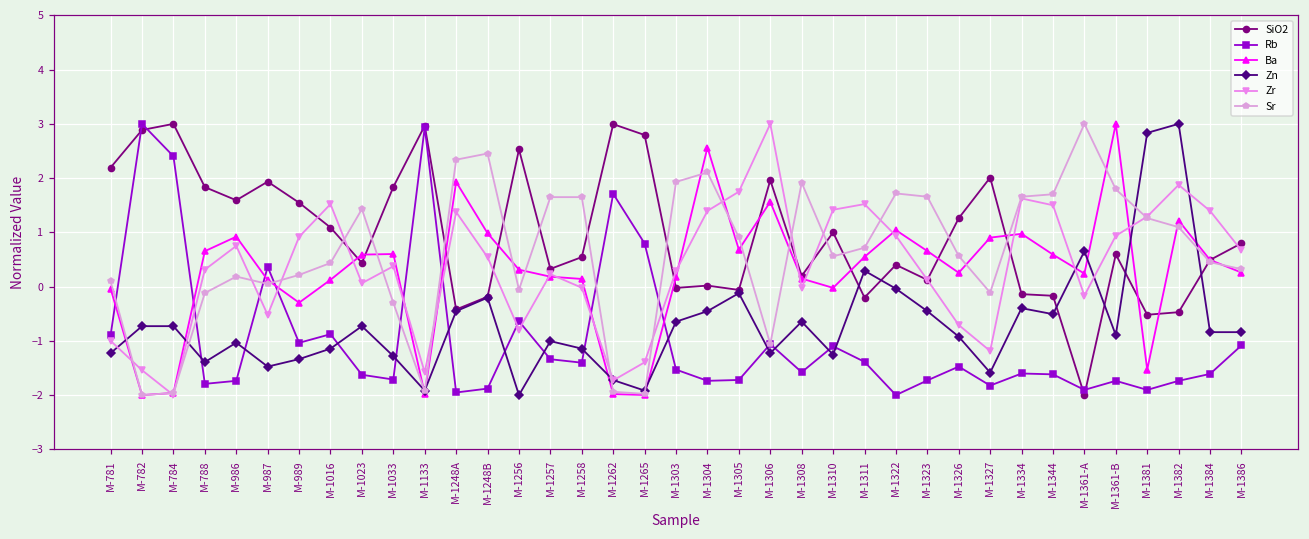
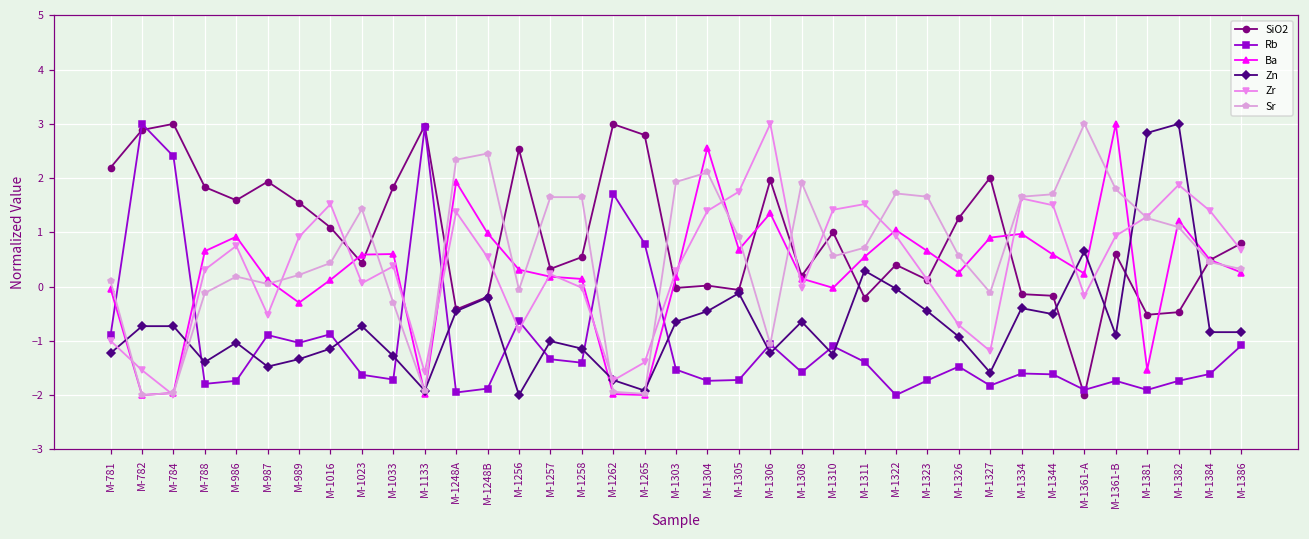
  {
    "Rb": {
      "M-781": -0.9,
      "M-782": 3.0,
      "M-784": 2.4,
      "M-788": -1.8,
      "M-986": -1.7,
-     "M-987": 0.4,
+     "M-987": -0.9,
      "M-989": -1.0,
      "M-1016": -0.9,
      "M-1023": -1.6,
      "M-1033": -1.7,
      "M-1248A": -2.0,
      "M-1248B": -1.9,
      "M-1256": -0.6,
      "M-1257": -1.3,
      "M-1258": -1.4,
      "M-1262": 1.7,
      "M-1265": 0.8,
      "M-1303": -1.5,
      "M-1304": -1.7,
      "M-1305": -1.7,
      "M-1308": -1.6,
      "M-1310": -1.1,
      "M-1311": -1.4,
      "M-1322": -2.0,
      "M-1323": -1.7,
      "M-1326": -1.5,
      "M-1327": -1.8,
      "M-1334": -1.6,
      "M-1344": -1.6,
      "M-1361-A": -1.9,
      "M-1361-B": -1.7,
      "M-1381": -1.9,
      "M-1382": -1.7,
      "M-1384": -1.6,
      "M-1386": -1.1
    },
    "Ba": {
      "M-781": 0.0,
      "M-788": 0.7,
      "M-986": 0.9,
      "M-987": 0.1,
      "M-989": -0.3,
      "M-1016": 0.1,
      "M-1023": 0.6,
      "M-1033": 0.6,
      "M-1248A": 1.9,
      "M-1248B": 1.0,
      "M-1256": 0.3,
      "M-1258": 0.1,
      "M-1303": 0.2,
      "M-1304": 2.6,
      "M-1305": 0.7,
-     "M-1306": 1.6,
+     "M-1306": 1.4,
      "M-1310": 0.0,
      "M-1311": 0.5,
      "M-1322": 1.0,
      "M-1323": 0.7,
      "M-1326": 0.3,
      "M-1327": 0.9,
      "M-1334": 1.0,
      "M-1344": 0.6,
      "M-1361-A": 0.2,
      "M-1361-B": 3.0,
      "M-1381": -1.5,
      "M-1382": 1.2,
      "M-1386": 0.3
    }
  }
